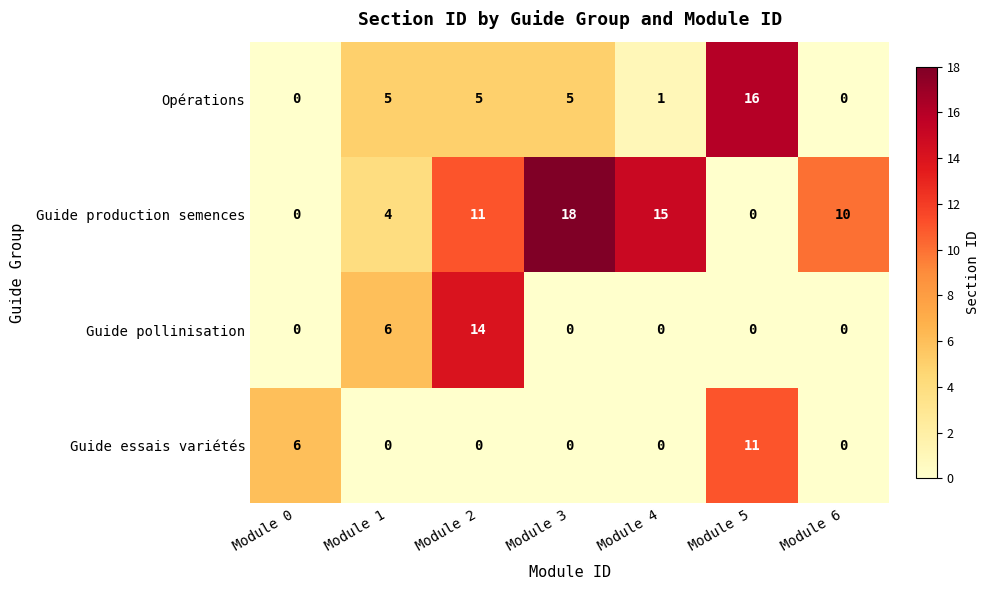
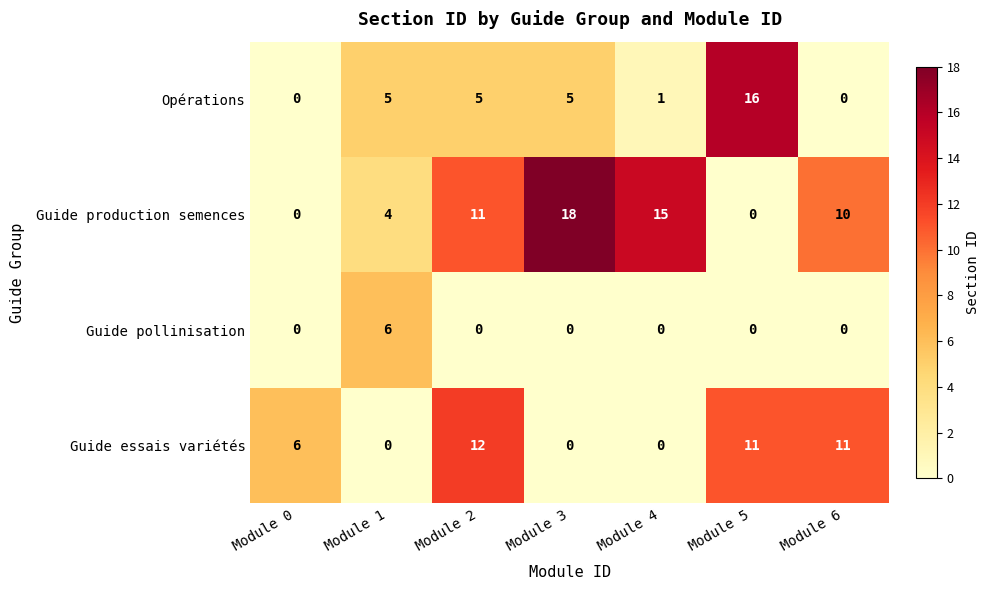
  {
    "Opérations": {
      "Module 0": 0,
      "Module 1": 5,
      "Module 2": 5,
      "Module 3": 5,
      "Module 4": 1,
      "Module 5": 16,
      "Module 6": 0
    },
    "Guide production semences": {
      "Module 0": 0,
      "Module 1": 4,
      "Module 2": 11,
      "Module 3": 18,
      "Module 4": 15,
      "Module 5": 0,
      "Module 6": 10
    },
    "Guide pollinisation": {
      "Module 0": 0,
      "Module 1": 6,
-     "Module 2": 14,
+     "Module 2": 0,
      "Module 3": 0,
      "Module 4": 0,
      "Module 5": 0,
      "Module 6": 0
    },
    "Guide essais variétés": {
      "Module 0": 6,
      "Module 1": 0,
-     "Module 2": 0,
+     "Module 2": 12,
      "Module 3": 0,
      "Module 4": 0,
      "Module 5": 11,
-     "Module 6": 0
+     "Module 6": 11
    }
  }
